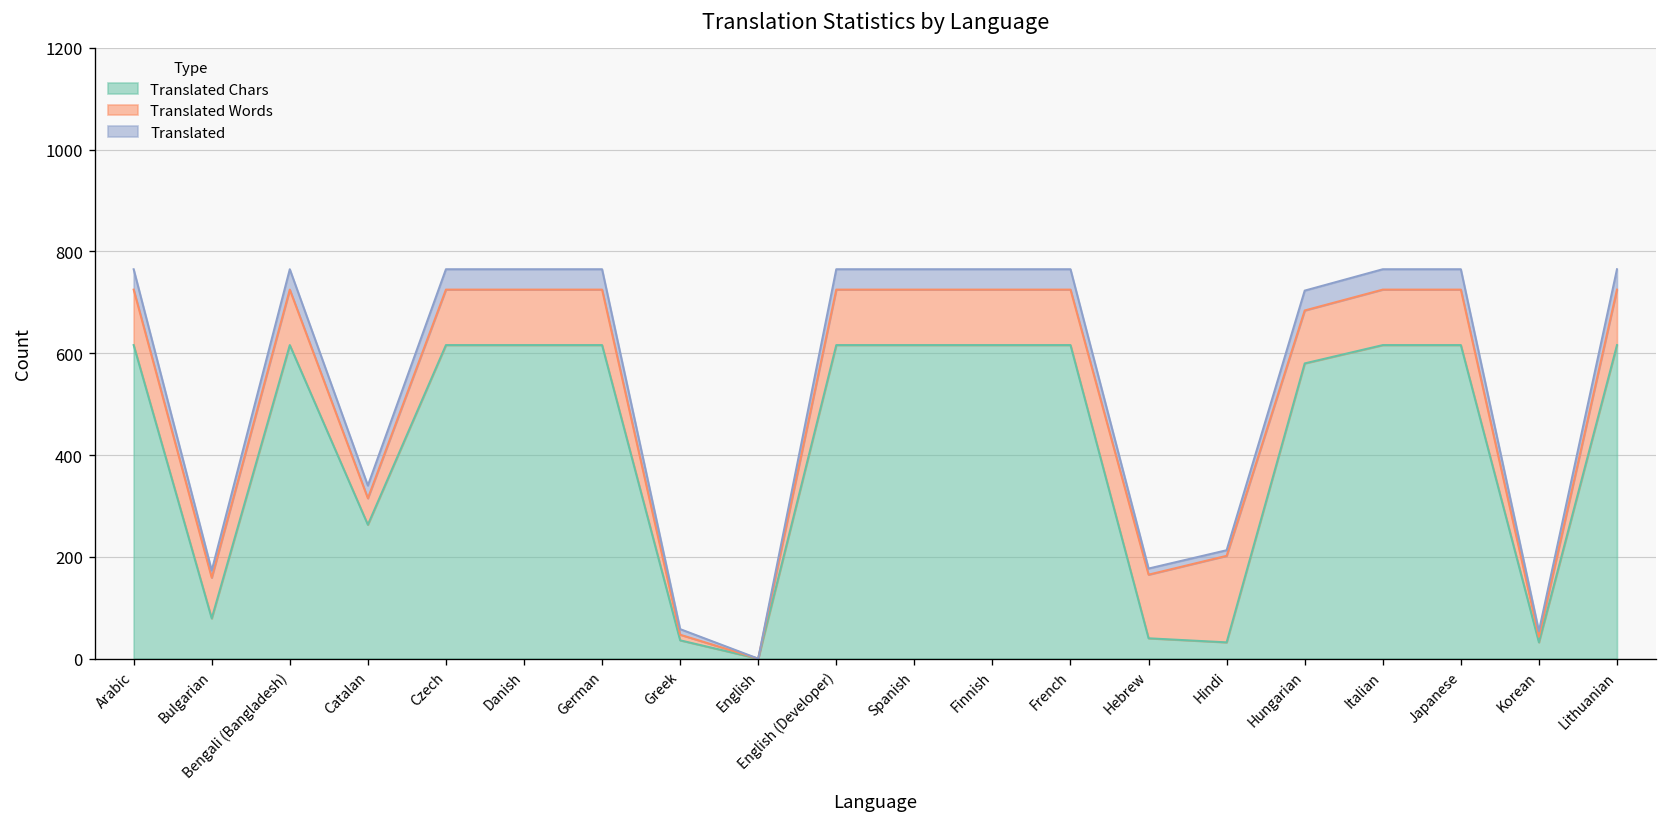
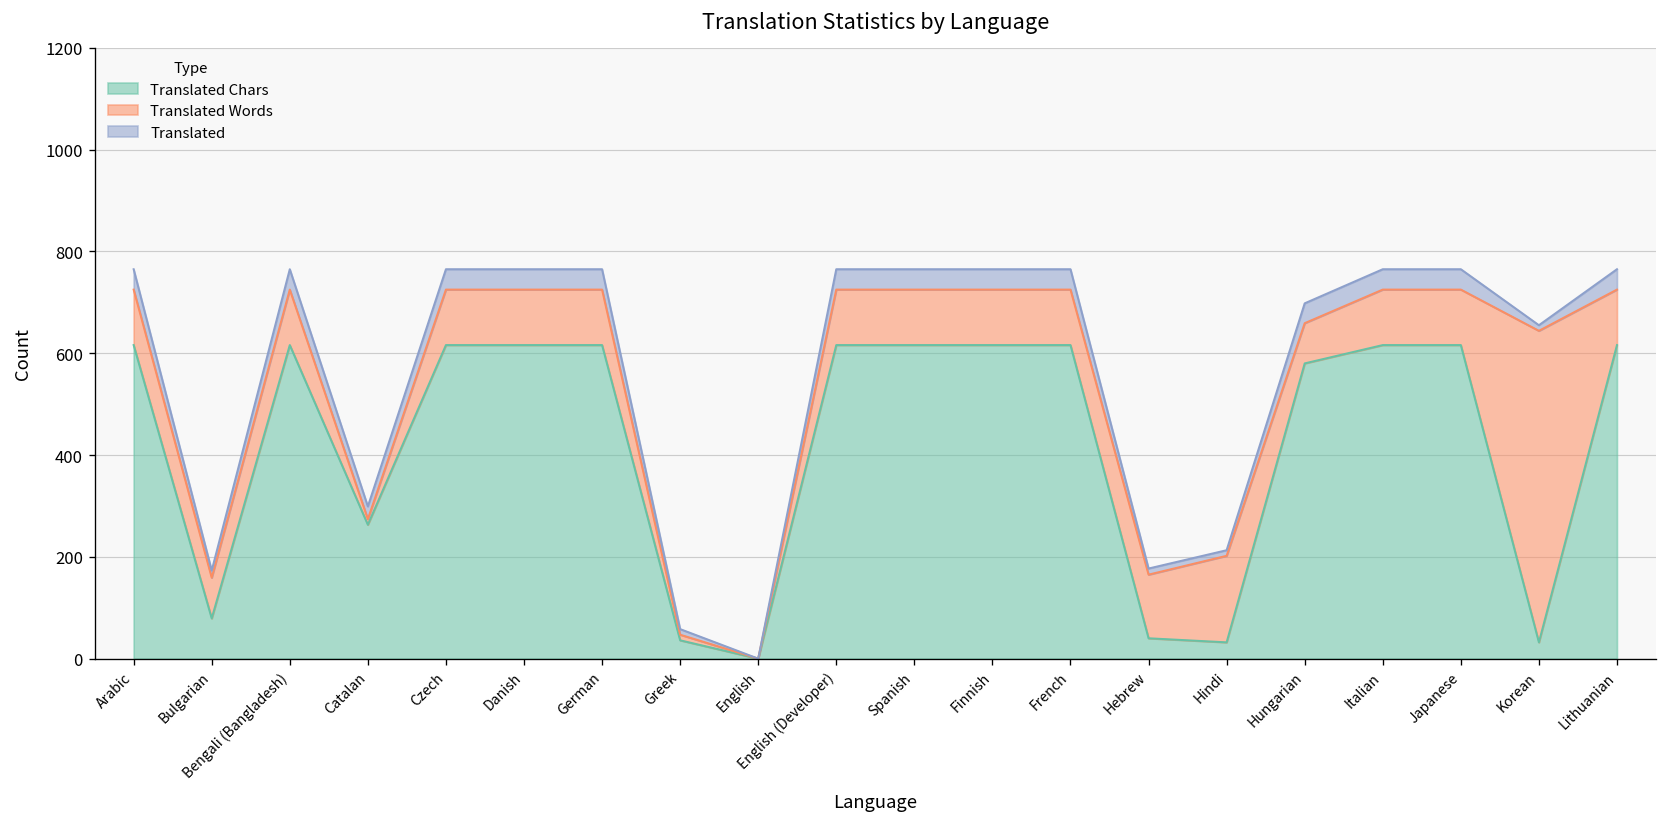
  {
    "Translated Words": {
      "Arabic": 110,
      "Bulgarian": 80,
      "Bengali (Bangladesh)": 110,
-     "Catalan": 50,
+     "Catalan": 10,
      "Czech": 110,
      "Danish": 110,
      "German": 110,
      "Greek": 10,
      "English (Developer)": 110,
      "Spanish": 110,
      "Finnish": 110,
      "French": 110,
      "Hebrew": 130,
      "Hindi": 170,
-     "Hungarian": 100,
+     "Hungarian": 80,
      "Italian": 110,
      "Japanese": 110,
-     "Korean": 10,
+     "Korean": 610,
      "Lithuanian": 110
    }
  }
